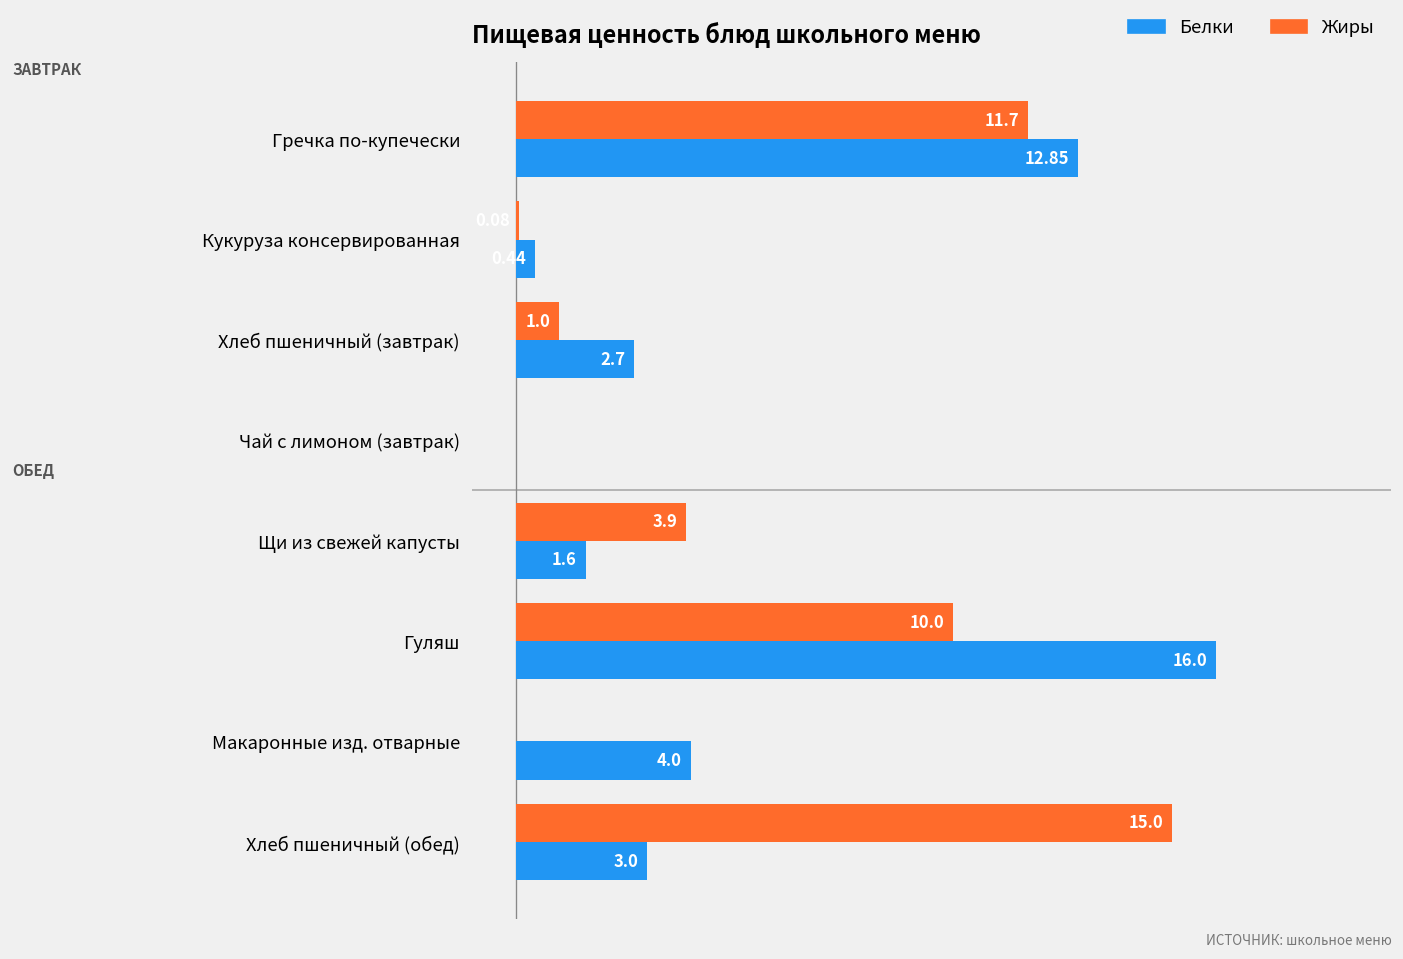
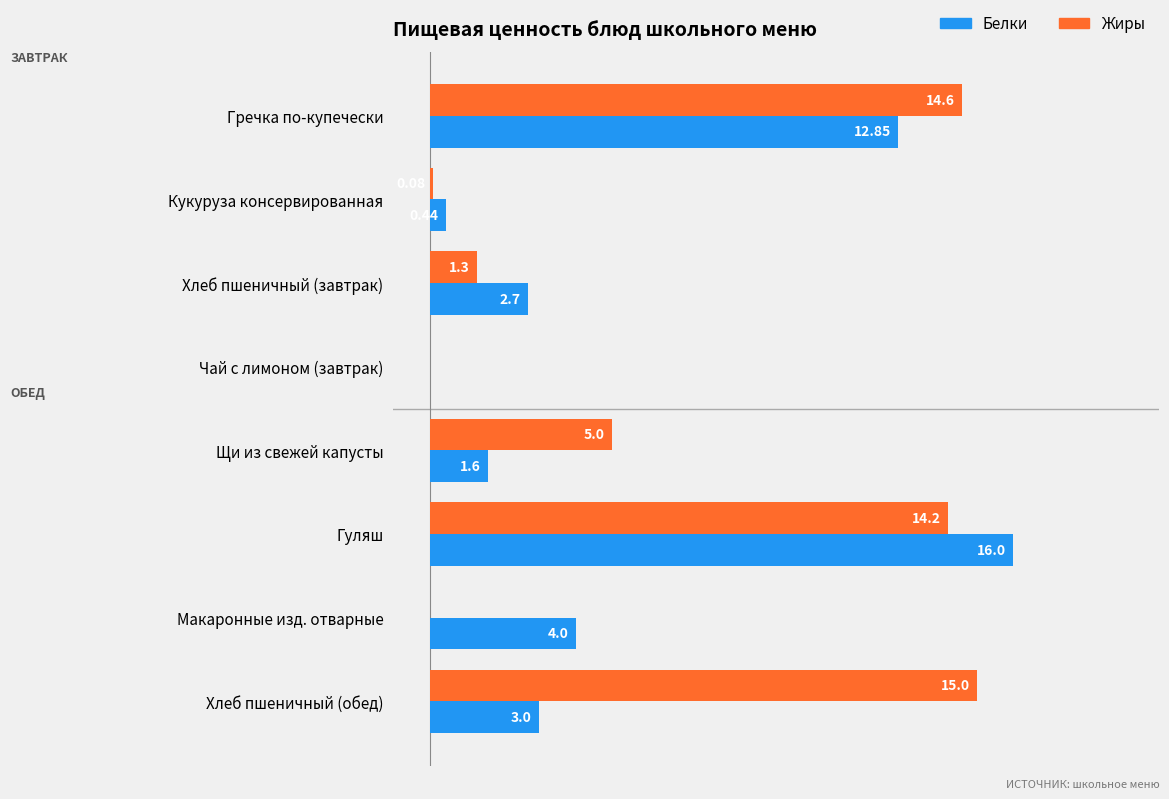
  {
    "Белки": {
      "Гречка по-купечески": 12.85,
      "Хлеб пшеничный (завтрак)": 2.7,
      "Щи из свежей капусты": 1.6,
      "Гуляш": 16.0,
      "Макаронные изд. отварные": 4.0,
      "Хлеб пшеничный (обед)": 3.0
    },
    "Жиры": {
-     "Гречка по-купечески": 11.7,
-     "Хлеб пшеничный (завтрак)": 1.0,
-     "Щи из свежей капусты": 3.9,
-     "Гуляш": 10.0,
+     "Гречка по-купечески": 14.6,
+     "Хлеб пшеничный (завтрак)": 1.3,
+     "Щи из свежей капусты": 5.0,
+     "Гуляш": 14.2,
      "Хлеб пшеничный (обед)": 15.0
    }
  }
